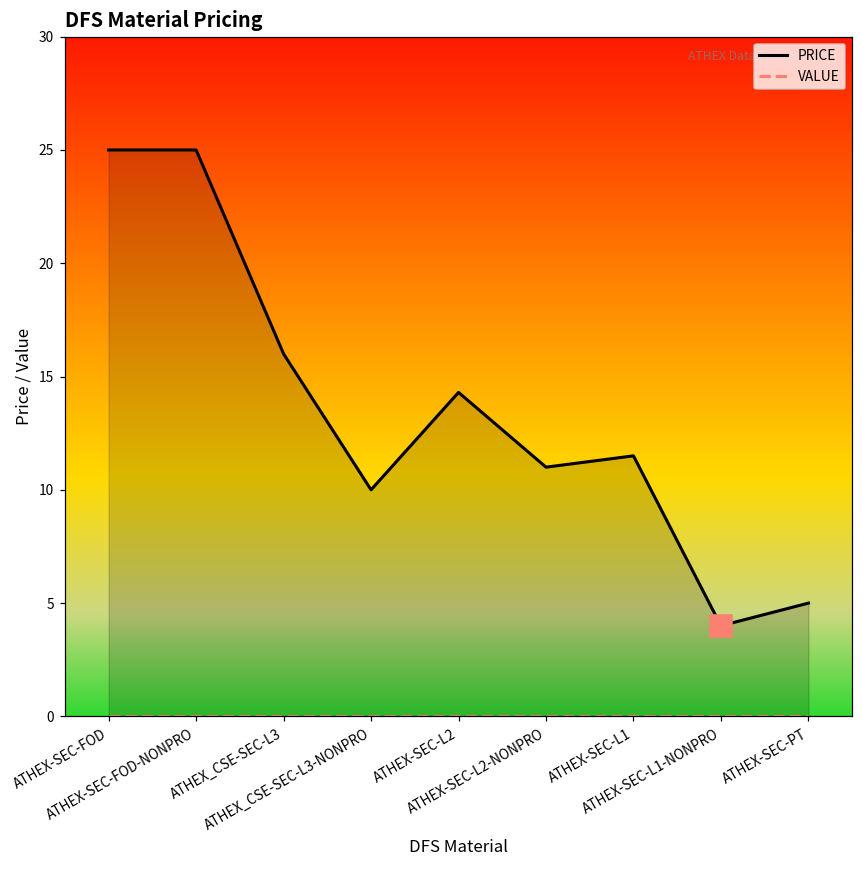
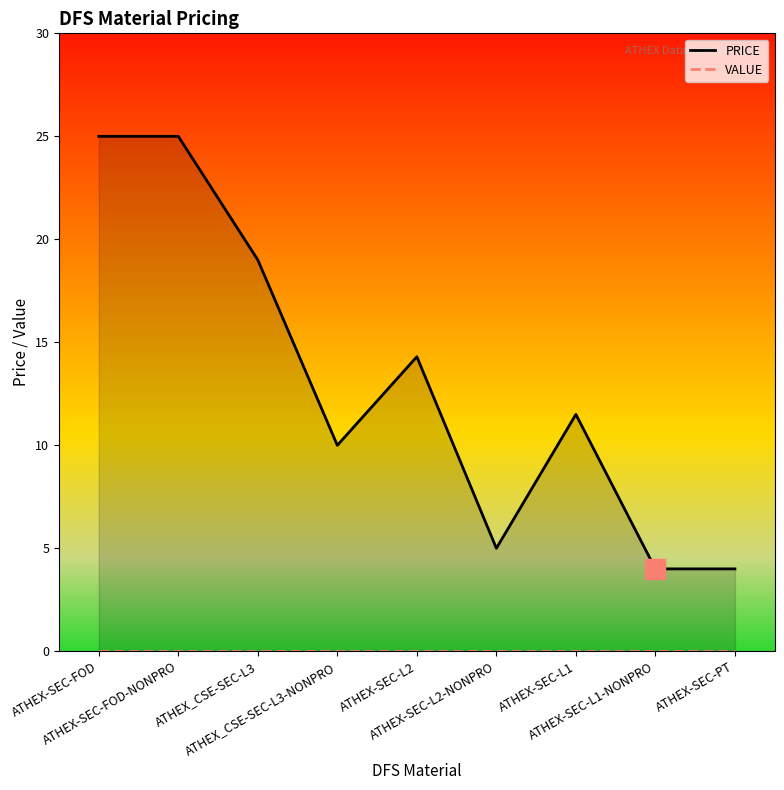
  {
    "PRICE": {
      "ATHEX-SEC-FOD": 25,
      "ATHEX-SEC-FOD-NONPRO": 25,
-     "ATHEX_CSE-SEC-L3": 16,
+     "ATHEX_CSE-SEC-L3": 19,
      "ATHEX_CSE-SEC-L3-NONPRO": 10,
      "ATHEX-SEC-L2": 14.3,
-     "ATHEX-SEC-L2-NONPRO": 11,
+     "ATHEX-SEC-L2-NONPRO": 5,
      "ATHEX-SEC-L1": 11.5,
-     "ATHEX-SEC-PT": 5
+     "ATHEX-SEC-PT": 4
    }
  }
